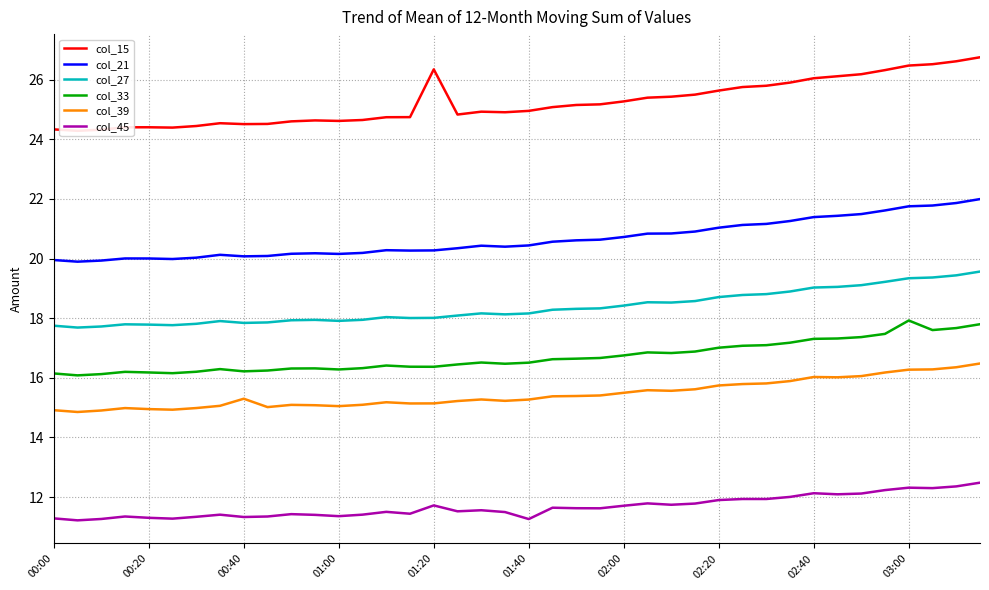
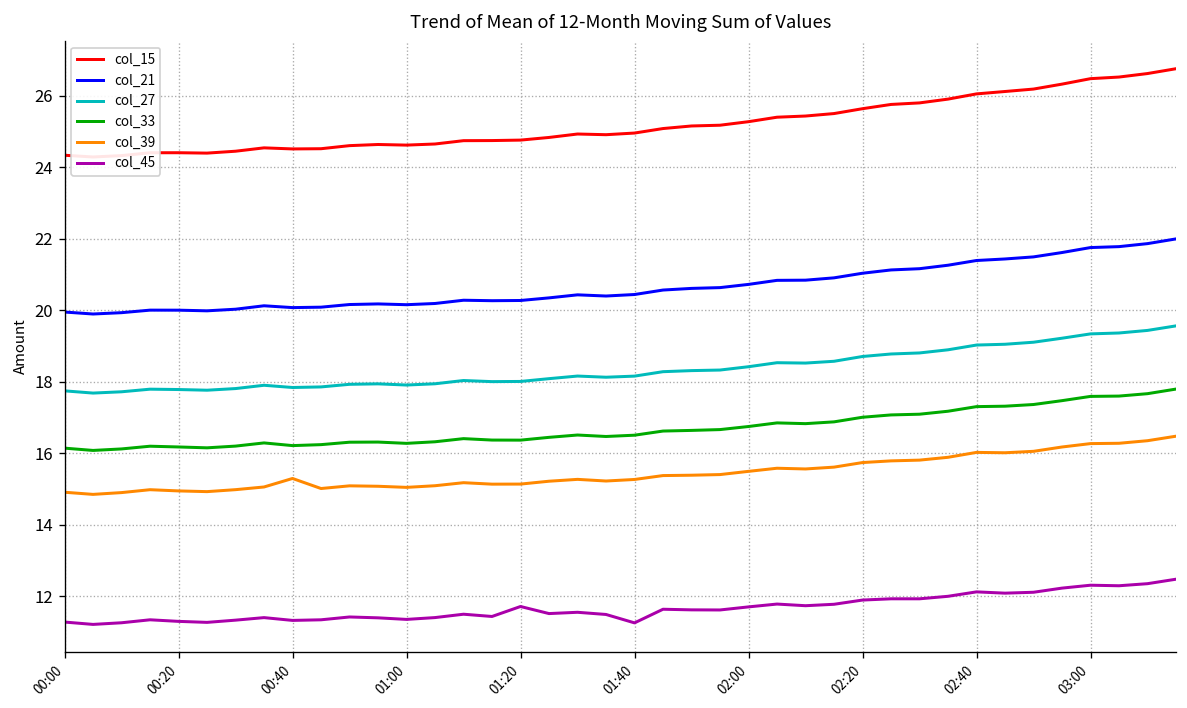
  {
    "col_15": {
      "00:00": 24.3,
      "00:20": 24.4,
      "00:40": 24.5,
      "01:00": 24.6,
-     "01:20": 26.4,
+     "01:20": 24.8,
      "01:40": 25.0,
      "02:00": 25.3,
      "02:20": 25.6,
      "02:40": 26.1,
      "03:00": 26.5
    },
    "col_21": {
      "00:00": 20.0,
      "00:20": 20.0,
      "00:40": 20.1,
      "01:00": 20.2,
      "01:20": 20.3,
      "01:40": 20.4,
      "02:00": 20.7,
      "02:20": 21.0,
      "02:40": 21.4,
      "03:00": 21.8
    },
    "col_27": {
      "00:00": 17.7,
      "00:20": 17.8,
      "00:40": 17.8,
      "01:00": 17.9,
      "01:20": 18.0,
      "01:40": 18.2,
      "02:00": 18.4,
      "02:20": 18.7,
      "02:40": 19.0,
      "03:00": 19.3
    },
    "col_33": {
      "00:00": 16.1,
      "00:20": 16.2,
      "00:40": 16.2,
      "01:00": 16.3,
      "01:20": 16.4,
      "01:40": 16.5,
      "02:00": 16.8,
      "02:20": 17.0,
      "02:40": 17.3,
-     "03:00": 17.9
+     "03:00": 17.6
    },
    "col_39": {
      "00:00": 14.9,
      "00:20": 15.0,
      "00:40": 15.3,
      "01:00": 15.0,
      "01:20": 15.1,
      "01:40": 15.3,
      "02:00": 15.5,
      "02:20": 15.7,
      "02:40": 16.0,
      "03:00": 16.3
    },
    "col_45": {
      "00:00": 11.3,
      "00:20": 11.3,
      "00:40": 11.3,
      "01:00": 11.4,
      "01:20": 11.7,
      "01:40": 11.3,
      "02:00": 11.7,
      "02:20": 11.9,
      "02:40": 12.1,
      "03:00": 12.3
    }
  }
